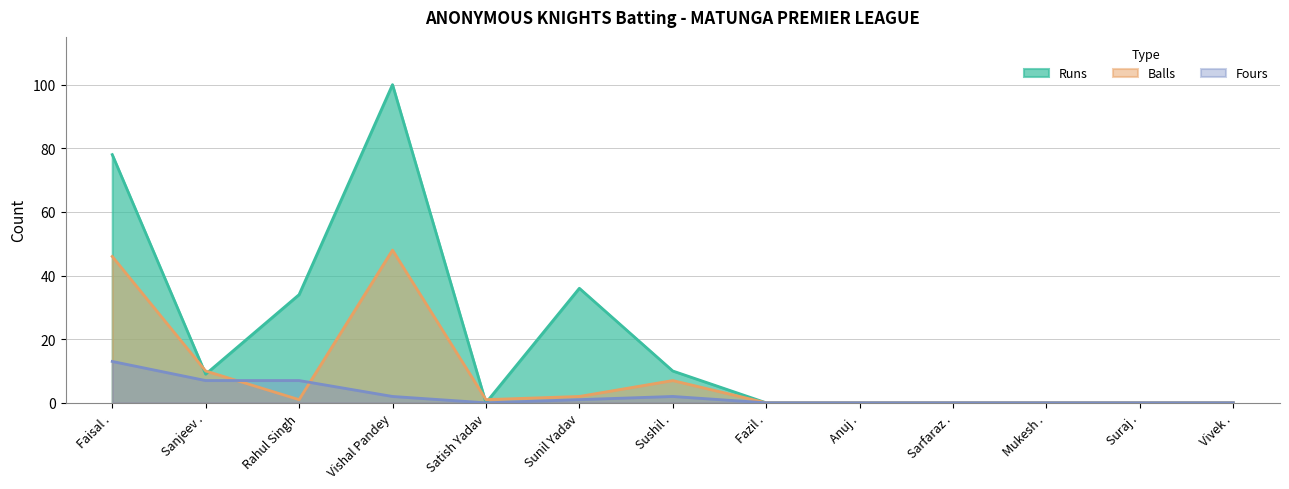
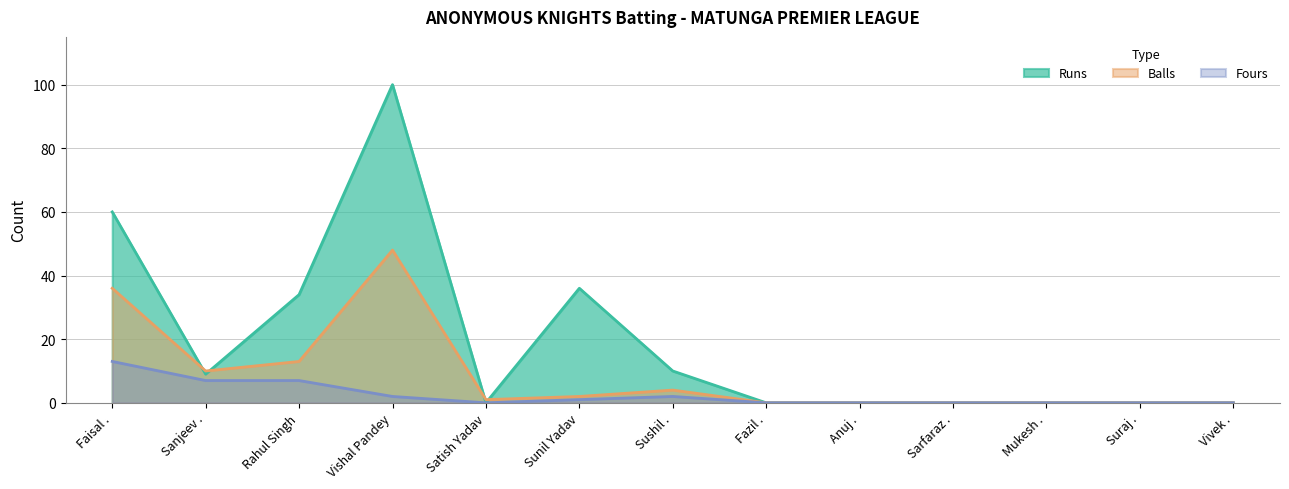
  {
    "Runs": {
-     "Faisal .": 78,
+     "Faisal .": 60,
      "Sanjeev .": 9,
      "Rahul Singh": 34,
      "Vishal Pandey": 100,
      "Sunil Yadav": 36,
      "Sushil .": 10
    },
    "Balls": {
-     "Faisal .": 46,
+     "Faisal .": 36,
      "Sanjeev .": 10,
-     "Rahul Singh": 1,
+     "Rahul Singh": 13,
      "Vishal Pandey": 48,
      "Satish Yadav": 1,
      "Sunil Yadav": 2,
-     "Sushil .": 7
+     "Sushil .": 4
    },
    "Fours": {
      "Faisal .": 13,
      "Sanjeev .": 7,
      "Rahul Singh": 7,
      "Vishal Pandey": 2,
      "Sunil Yadav": 1,
      "Sushil .": 2
    }
  }
